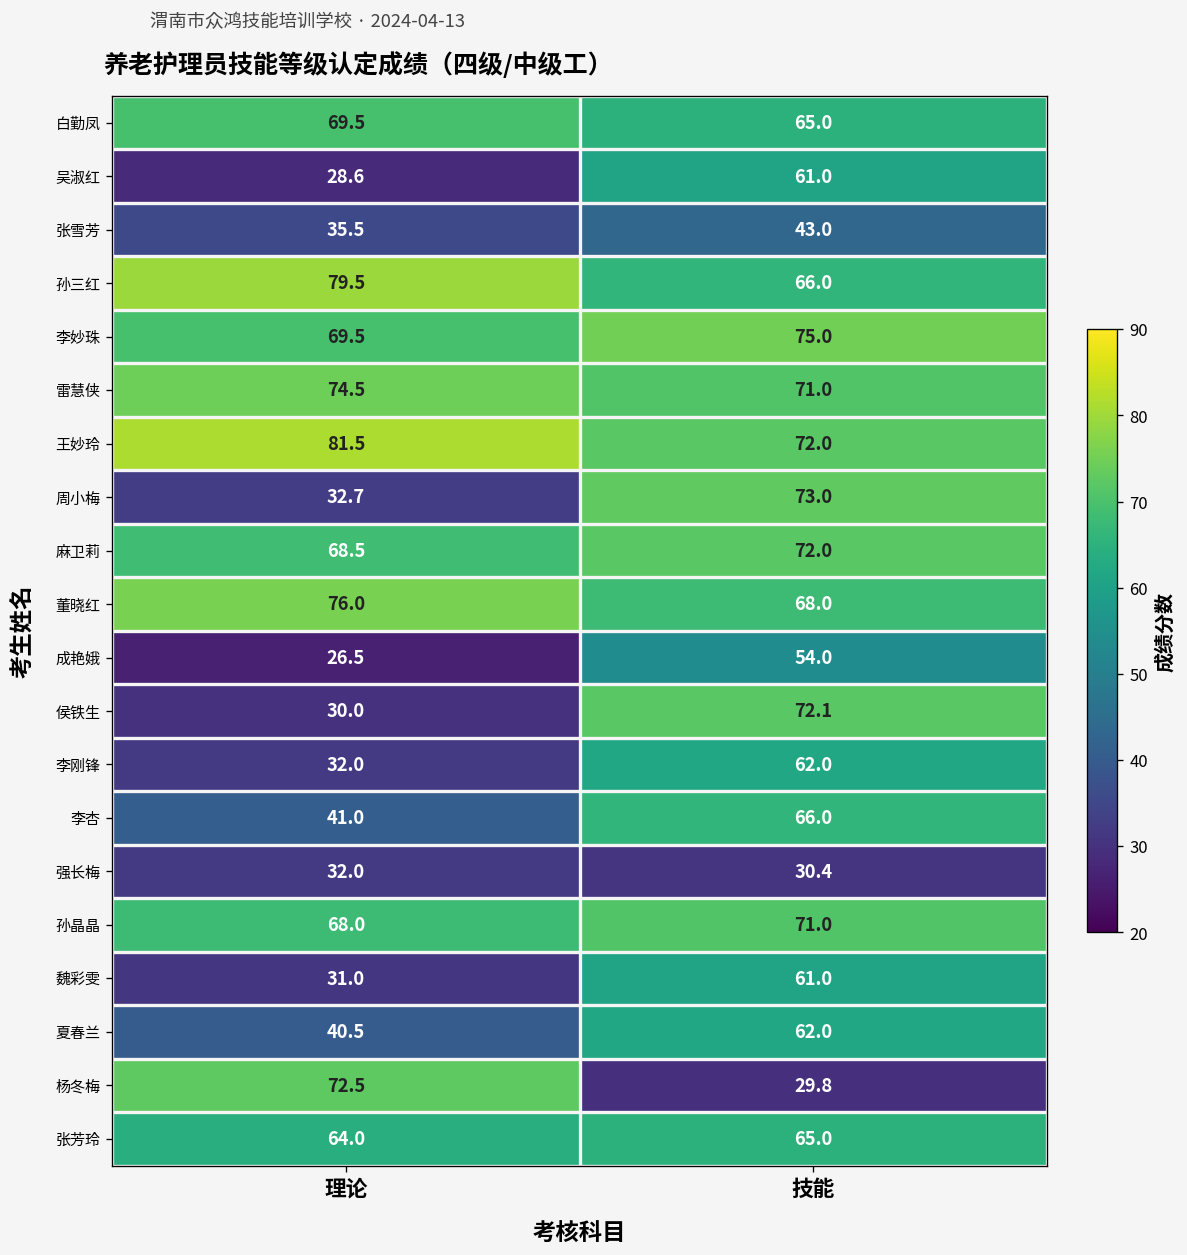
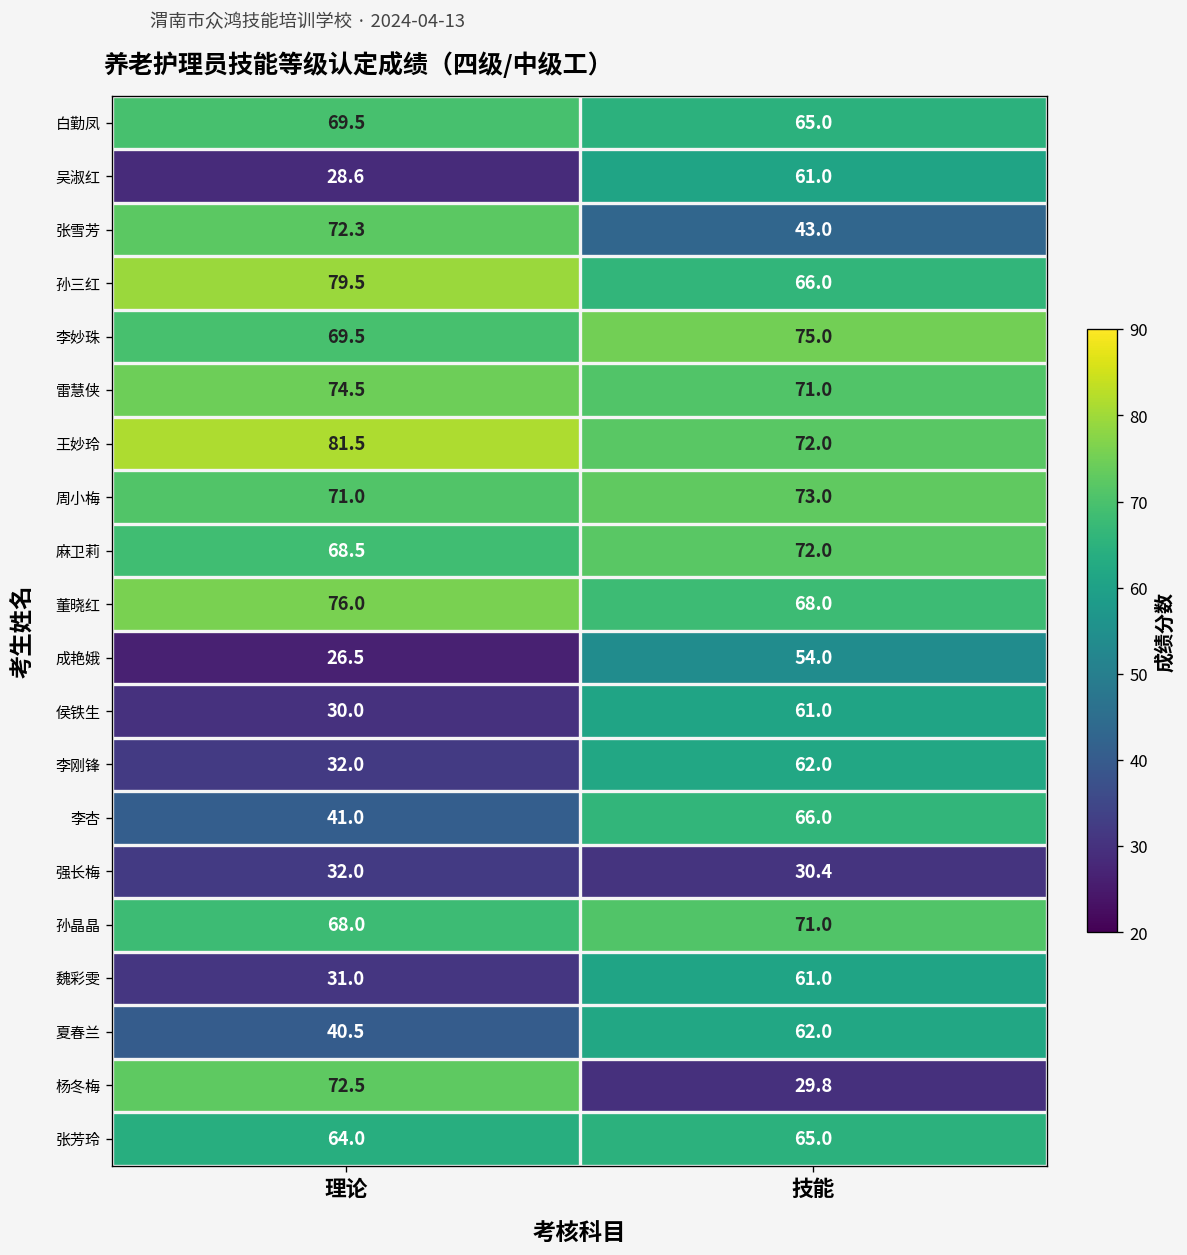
  {
    "白勤凤": {
      "理论": 69.5,
      "技能": 65.0
    },
    "吴淑红": {
      "理论": 28.6,
      "技能": 61.0
    },
    "张雪芳": {
-     "理论": 35.5,
+     "理论": 72.3,
      "技能": 43.0
    },
    "孙三红": {
      "理论": 79.5,
      "技能": 66.0
    },
    "李妙珠": {
      "理论": 69.5,
      "技能": 75.0
    },
    "雷慧侠": {
      "理论": 74.5,
      "技能": 71.0
    },
    "王妙玲": {
      "理论": 81.5,
      "技能": 72.0
    },
    "周小梅": {
-     "理论": 32.7,
+     "理论": 71.0,
      "技能": 73.0
    },
    "麻卫莉": {
      "理论": 68.5,
      "技能": 72.0
    },
    "董晓红": {
      "理论": 76.0,
      "技能": 68.0
    },
    "成艳娥": {
      "理论": 26.5,
      "技能": 54.0
    },
    "侯铁生": {
      "理论": 30.0,
-     "技能": 72.1
+     "技能": 61.0
    },
    "李刚锋": {
      "理论": 32.0,
      "技能": 62.0
    },
    "李杏": {
      "理论": 41.0,
      "技能": 66.0
    },
    "强长梅": {
      "理论": 32.0,
      "技能": 30.4
    },
    "孙晶晶": {
      "理论": 68.0,
      "技能": 71.0
    },
    "魏彩雯": {
      "理论": 31.0,
      "技能": 61.0
    },
    "夏春兰": {
      "理论": 40.5,
      "技能": 62.0
    },
    "杨冬梅": {
      "理论": 72.5,
      "技能": 29.8
    },
    "张芳玲": {
      "理论": 64.0,
      "技能": 65.0
    }
  }
